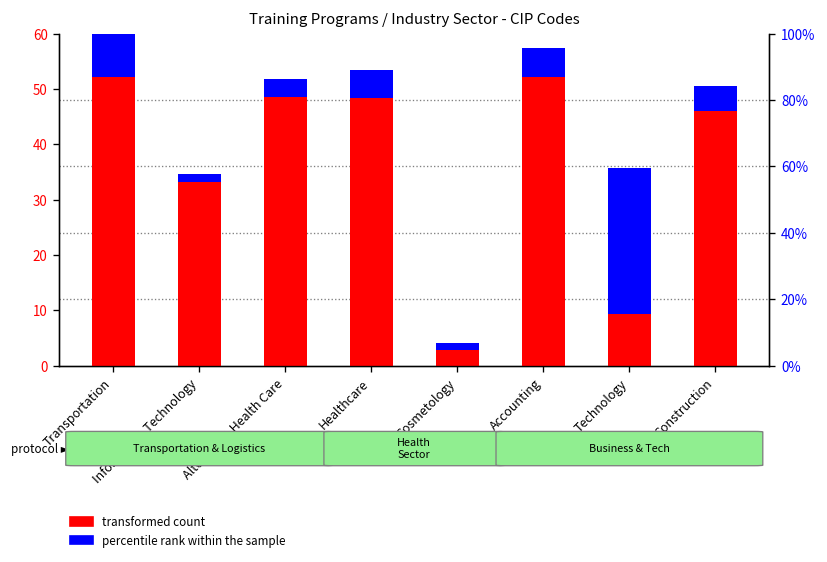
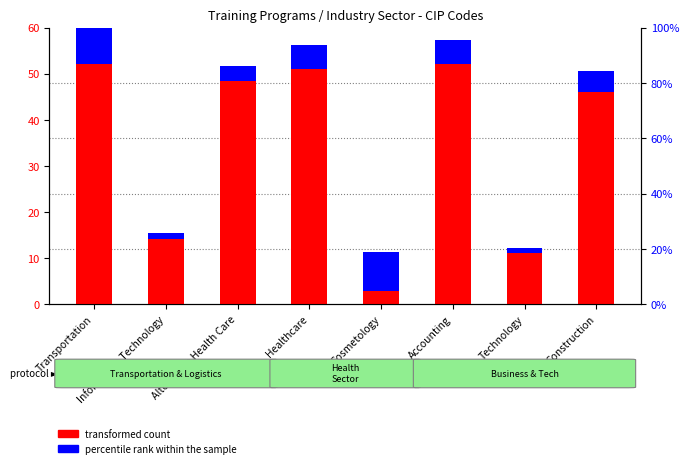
  {
    "transformed count": {
      "Transportation": 52,
-     "Information Technology": 33,
+     "Information Technology": 14,
      "Alternative Health Care": 48,
-     "Healthcare": 48,
+     "Healthcare": 51,
      "Cosmetology": 3,
      "Accounting": 52,
-     "Technology": 9,
+     "Technology": 11,
      "Construction": 46
    },
    "percentile rank within the sample": {
      "Transportation": 8,
      "Information Technology": 1,
      "Alternative Health Care": 3,
      "Healthcare": 5,
-     "Cosmetology": 1,
+     "Cosmetology": 8,
      "Accounting": 5,
-     "Technology": 26,
+     "Technology": 1,
      "Construction": 5
    }
  }
